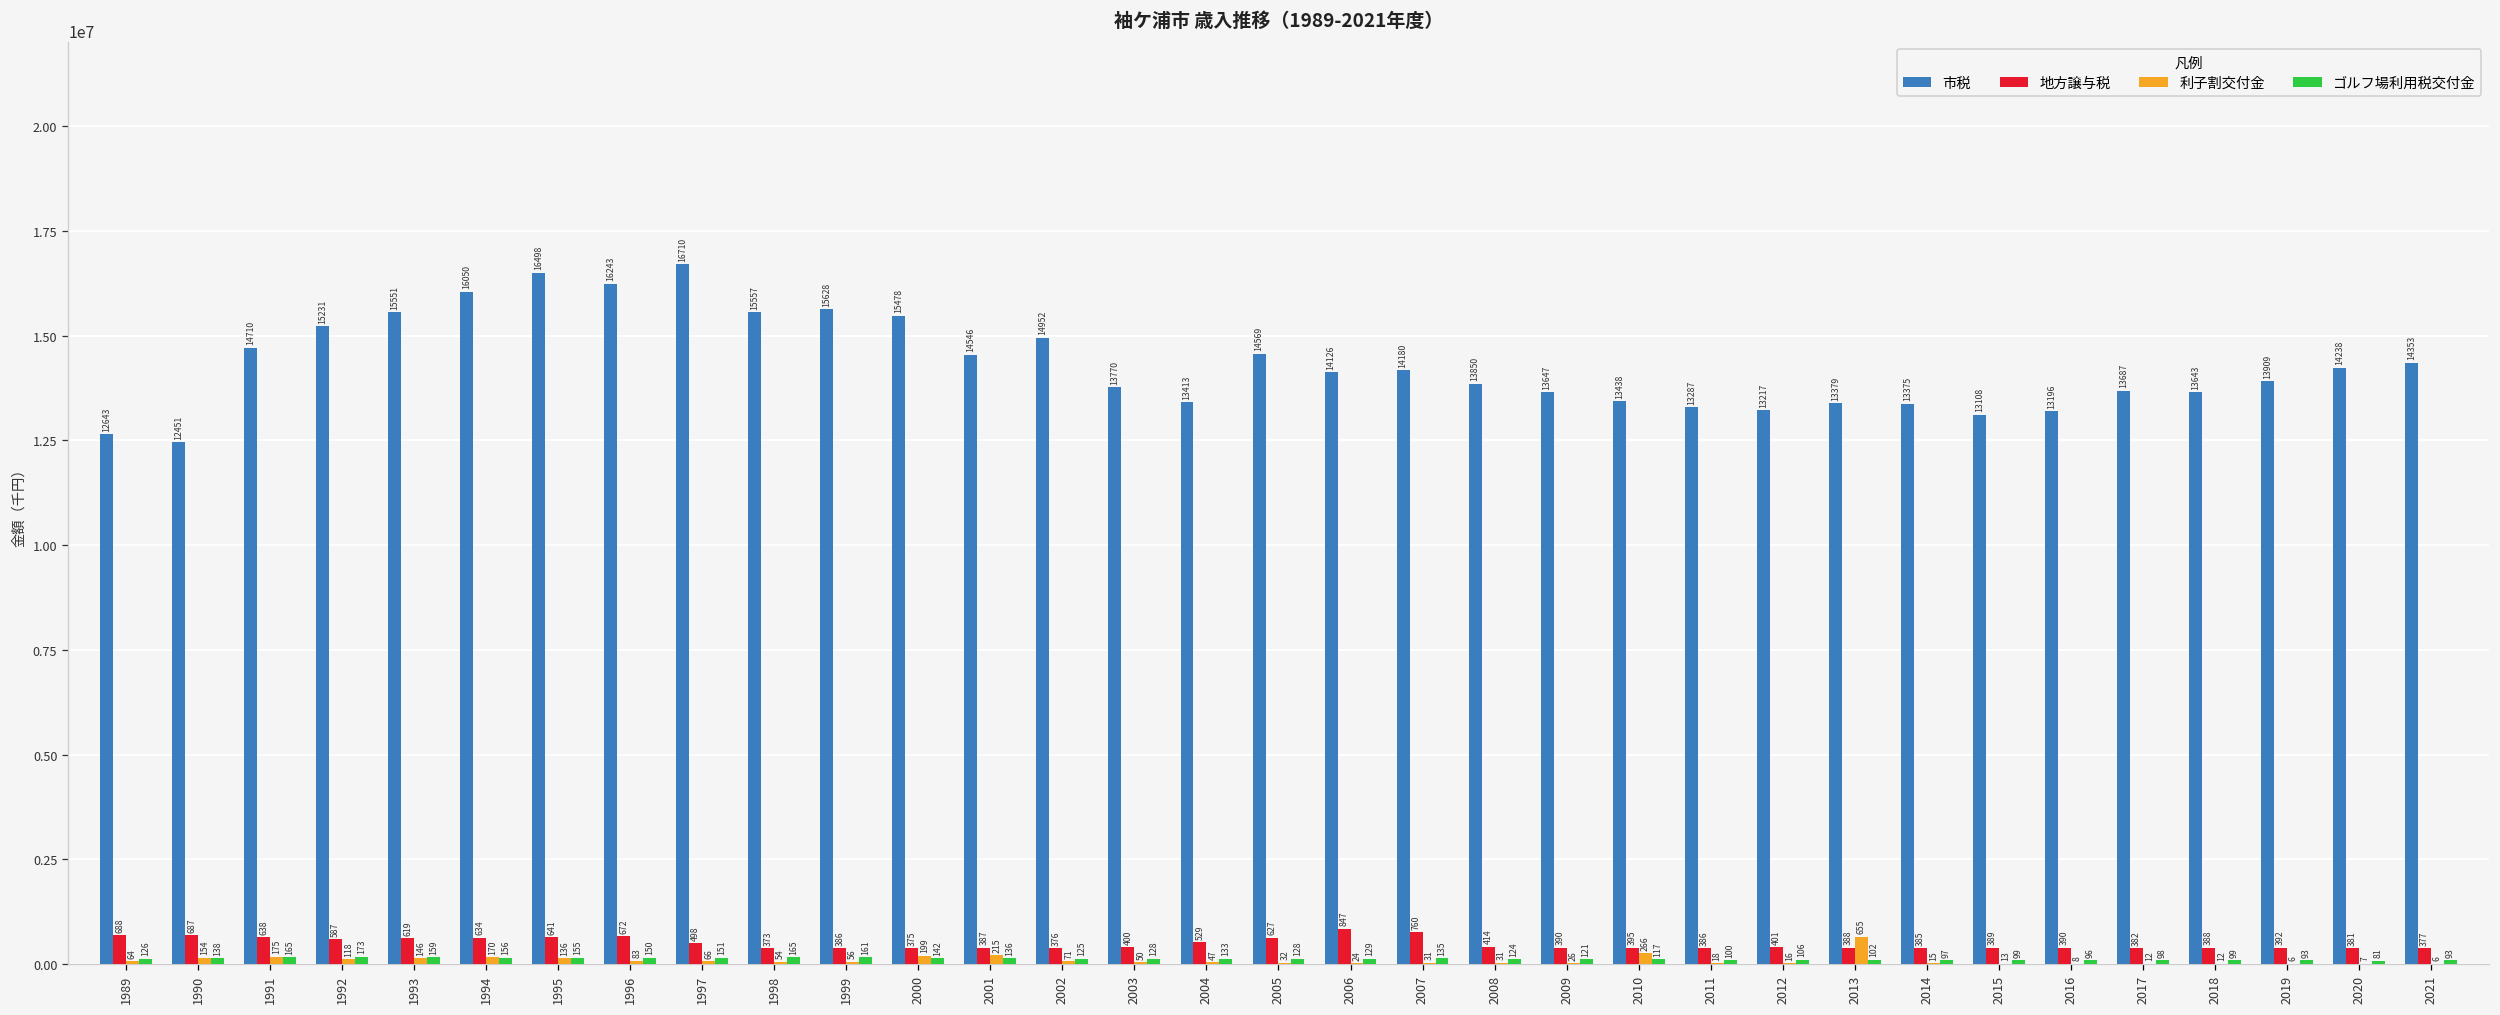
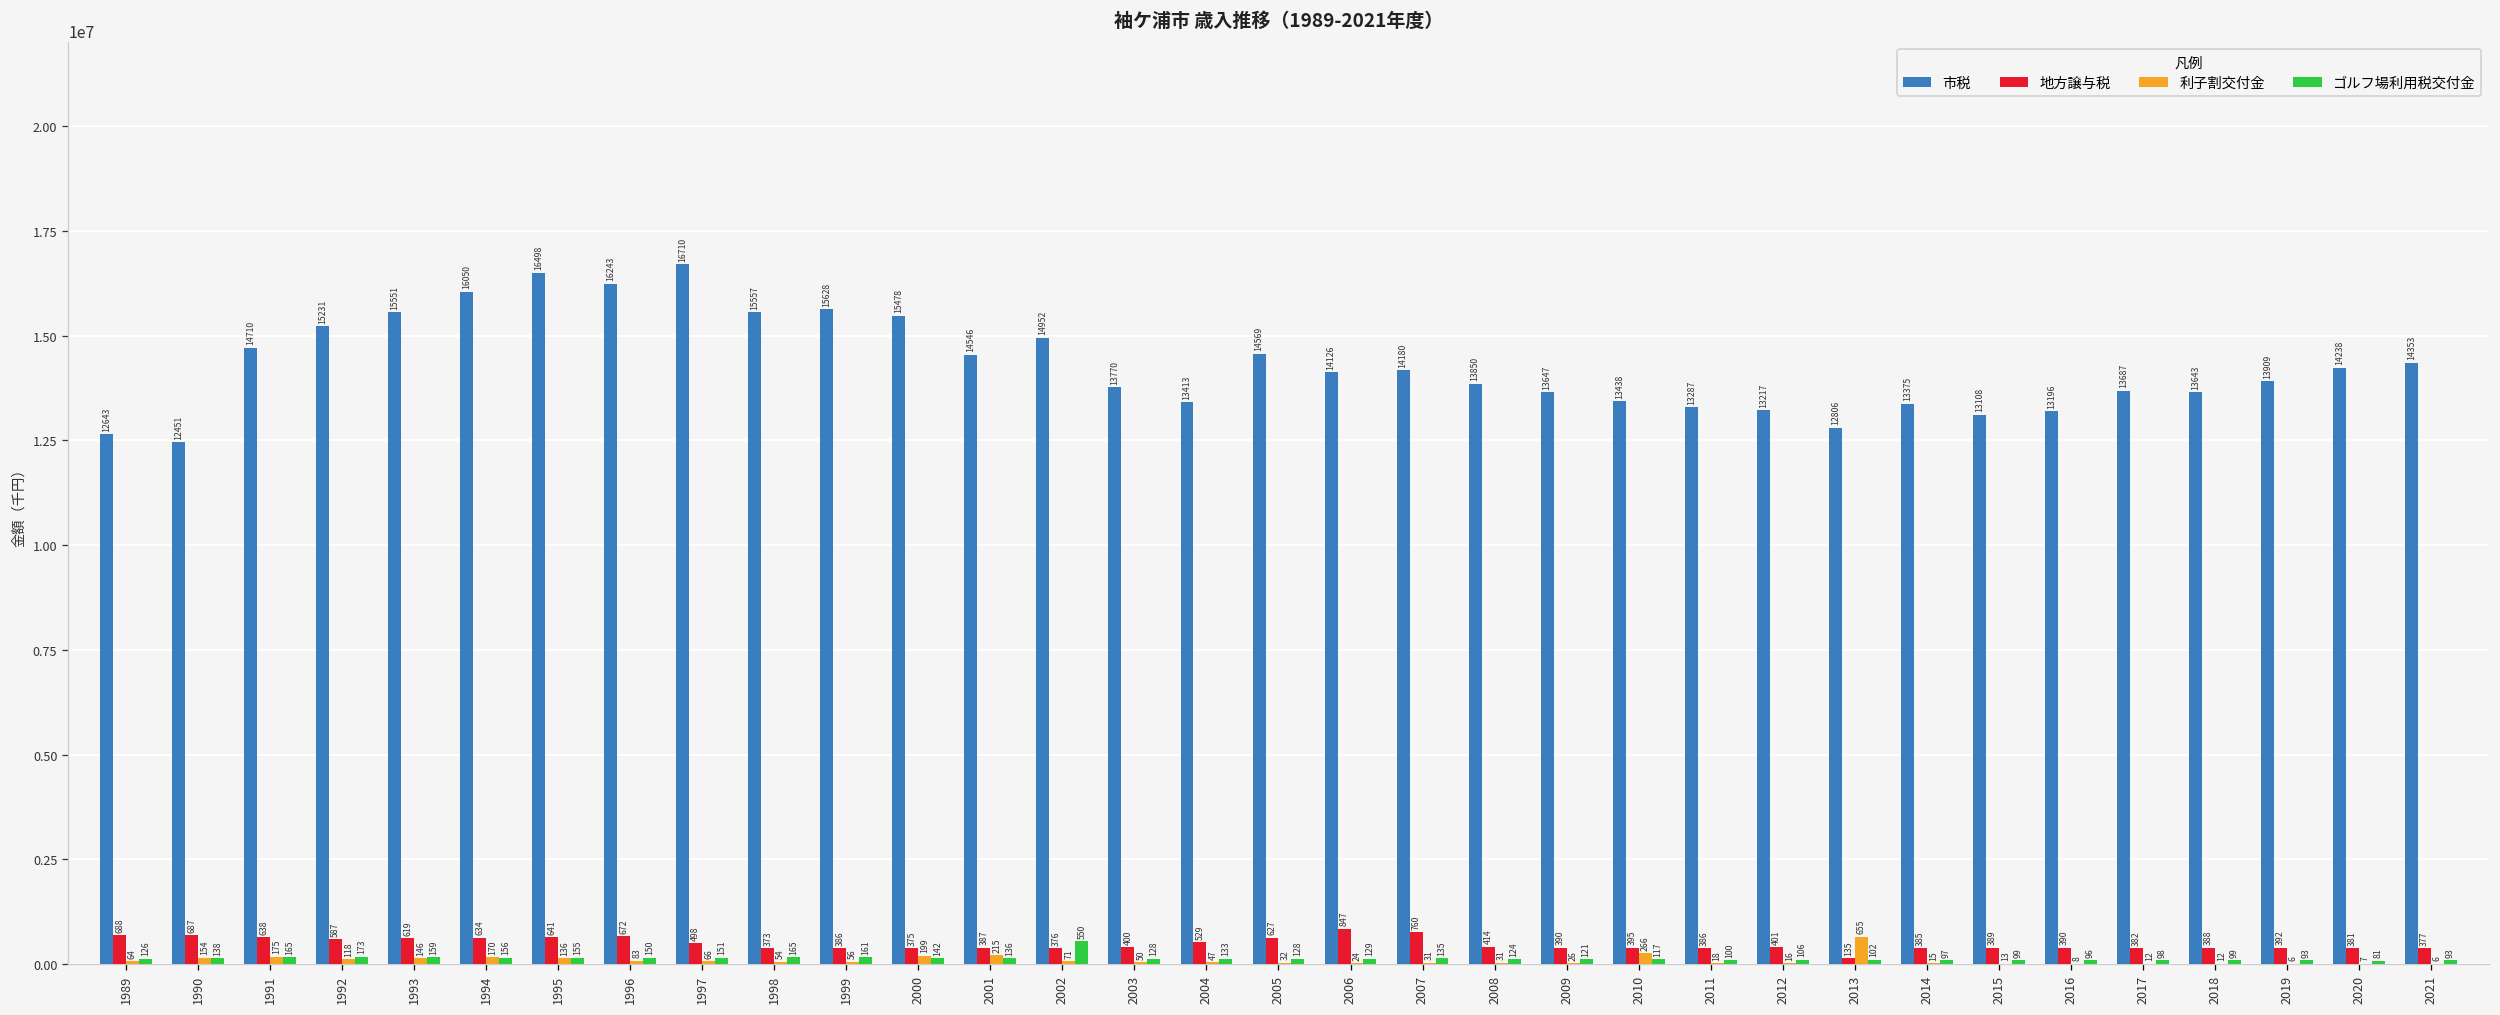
  {
    "市税": {
-     "2013": 13379
+     "2013": 12806
    },
    "地方譲与税": {
-     "2013": 388
+     "2013": 135
    },
    "ゴルフ場利用税交付金": {
-     "2002": 125
+     "2002": 550
    }
  }
